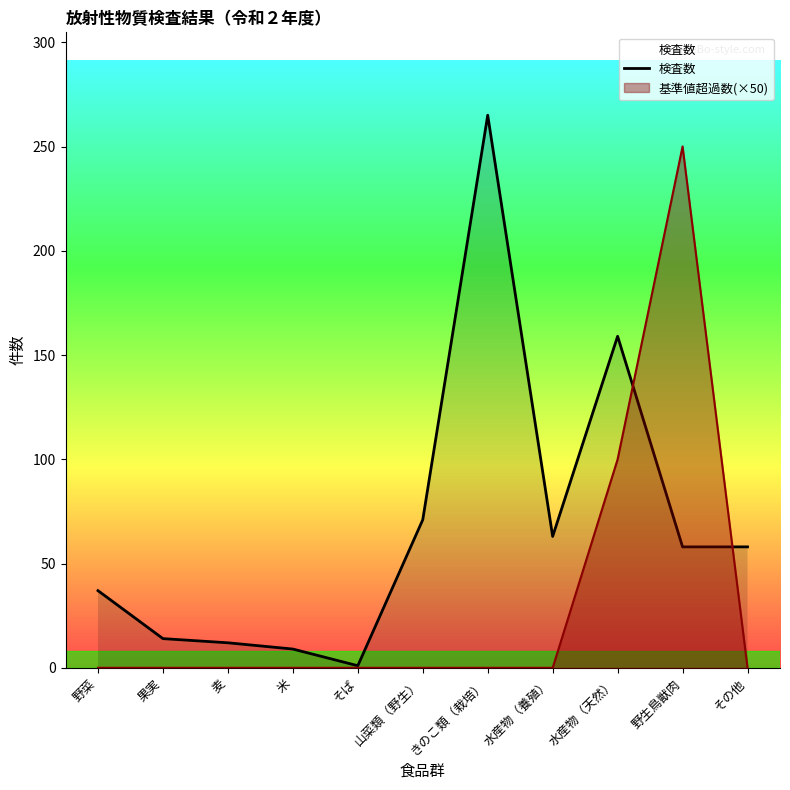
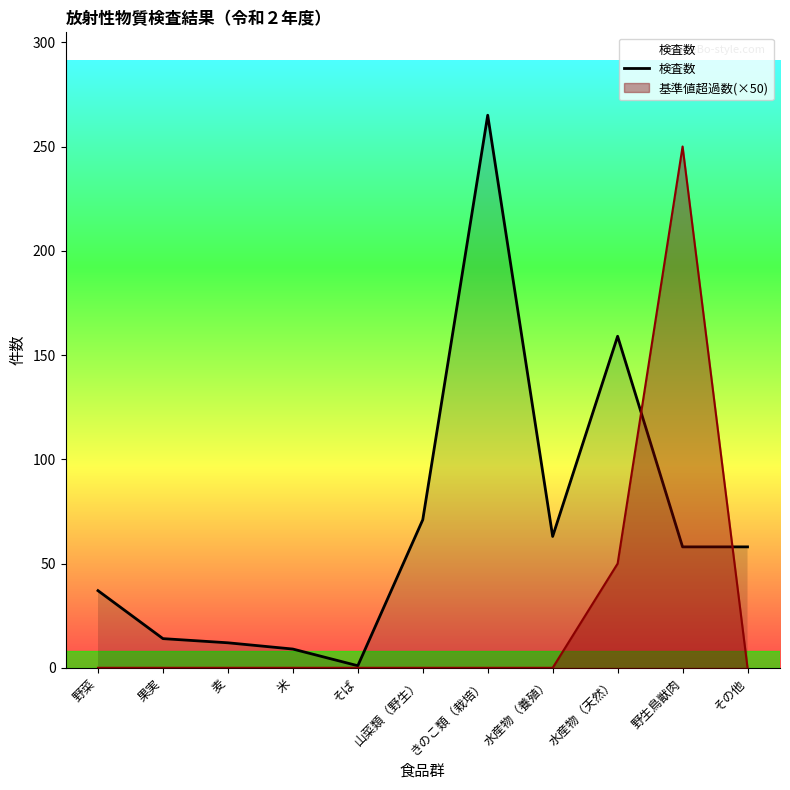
  {
    "基準値超過数(×50)": {
-     "水産物（天然）": 100,
+     "水産物（天然）": 50,
      "野生鳥獣肉": 250
    }
  }
